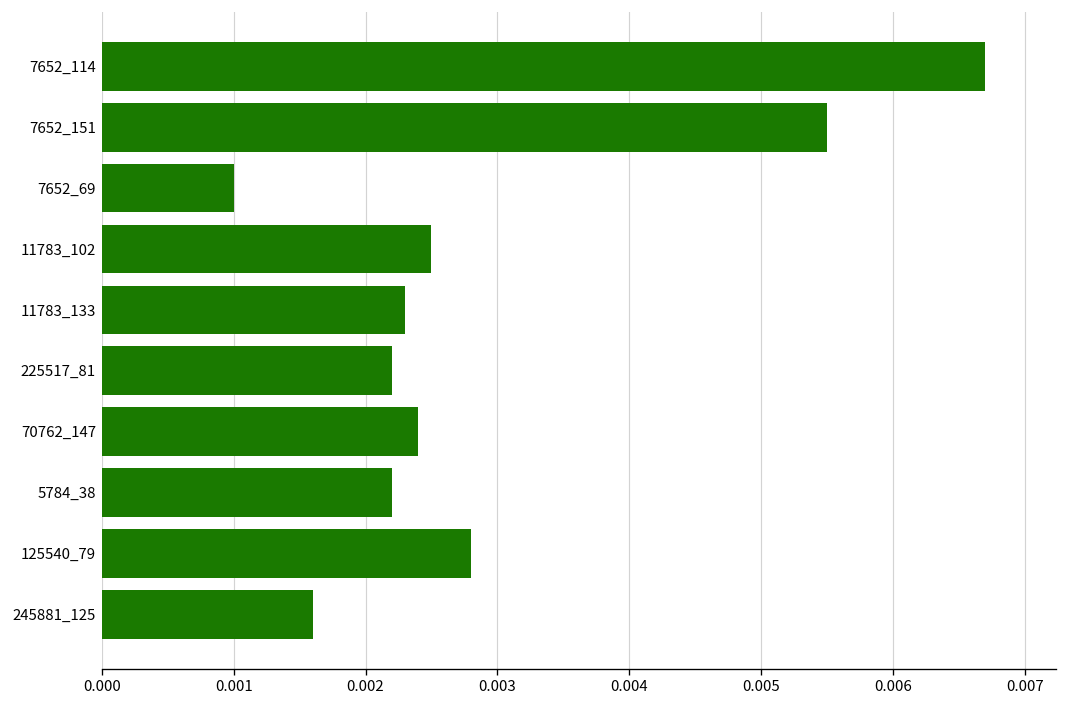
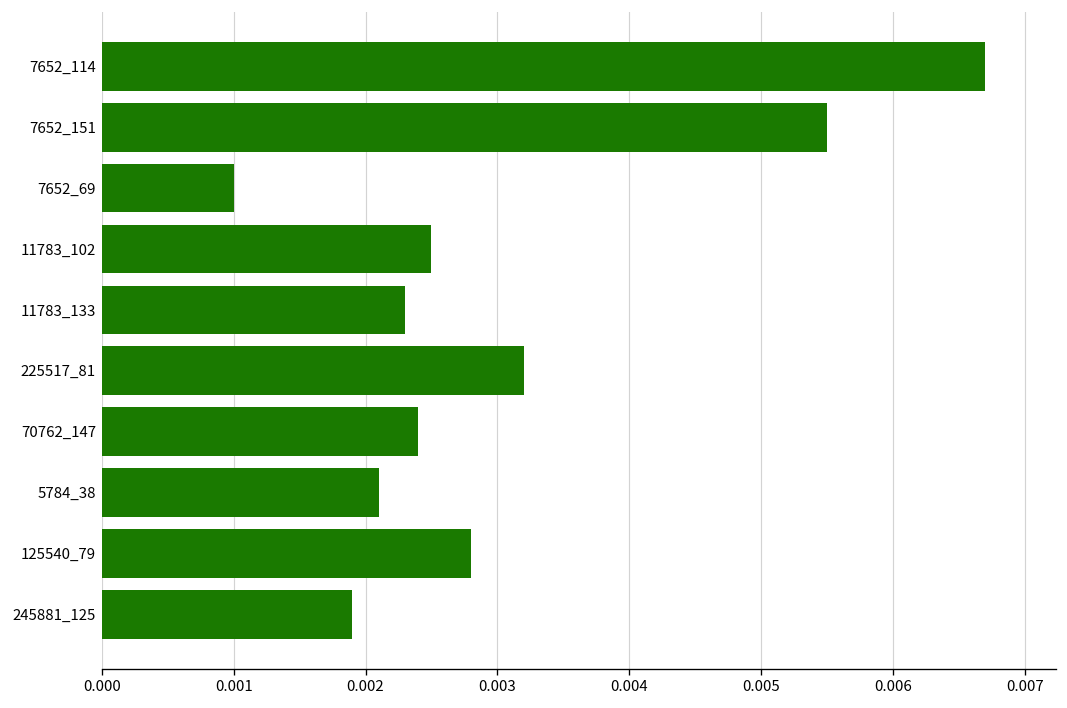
  {
    "7652_114": 0.0067,
    "7652_151": 0.0055,
    "7652_69": 0.0010,
    "11783_102": 0.0025,
    "11783_133": 0.0023,
-   "225517_81": 0.0022,
+   "225517_81": 0.0032,
    "70762_147": 0.0024,
-   "5784_38": 0.0022,
+   "5784_38": 0.0021,
    "125540_79": 0.0028,
-   "245881_125": 0.0016
+   "245881_125": 0.0019
  }
